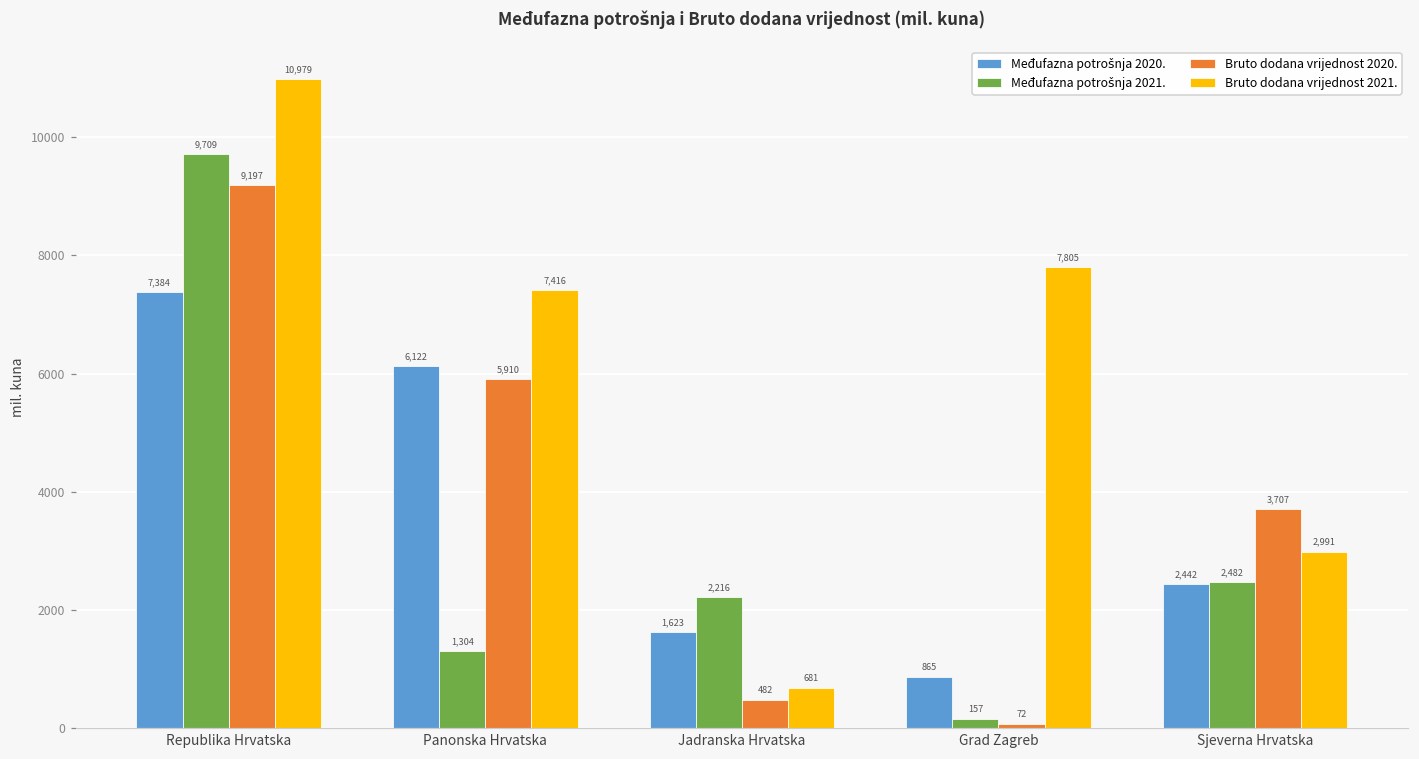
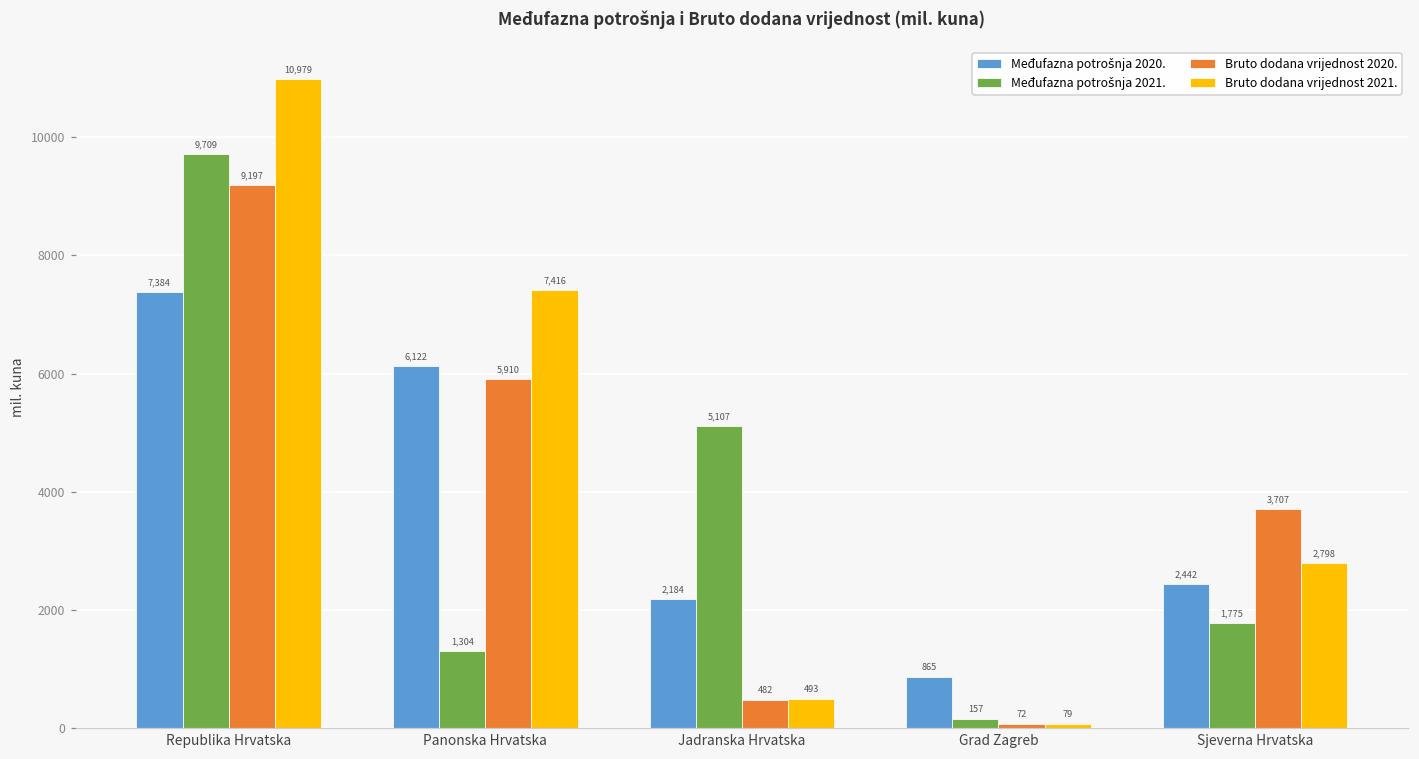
  {
    "Međufazna potrošnja 2020.": {
      "Republika Hrvatska": "7,384",
      "Panonska Hrvatska": "6,122",
-     "Jadranska Hrvatska": "1,623",
+     "Jadranska Hrvatska": "2,184",
      "Grad Zagreb": "865",
      "Sjeverna Hrvatska": "2,442"
    },
    "Međufazna potrošnja 2021.": {
      "Republika Hrvatska": "9,709",
      "Panonska Hrvatska": "1,304",
-     "Jadranska Hrvatska": "2,216",
+     "Jadranska Hrvatska": "5,107",
      "Grad Zagreb": "157",
-     "Sjeverna Hrvatska": "2,482"
+     "Sjeverna Hrvatska": "1,775"
    },
    "Bruto dodana vrijednost 2020.": {
      "Republika Hrvatska": "9,197",
      "Panonska Hrvatska": "5,910",
      "Jadranska Hrvatska": "482",
      "Grad Zagreb": "72",
      "Sjeverna Hrvatska": "3,707"
    },
    "Bruto dodana vrijednost 2021.": {
      "Republika Hrvatska": "10,979",
      "Panonska Hrvatska": "7,416",
-     "Jadranska Hrvatska": "681",
-     "Grad Zagreb": "7,805",
-     "Sjeverna Hrvatska": "2,991"
+     "Jadranska Hrvatska": "493",
+     "Grad Zagreb": "79",
+     "Sjeverna Hrvatska": "2,798"
    }
  }
